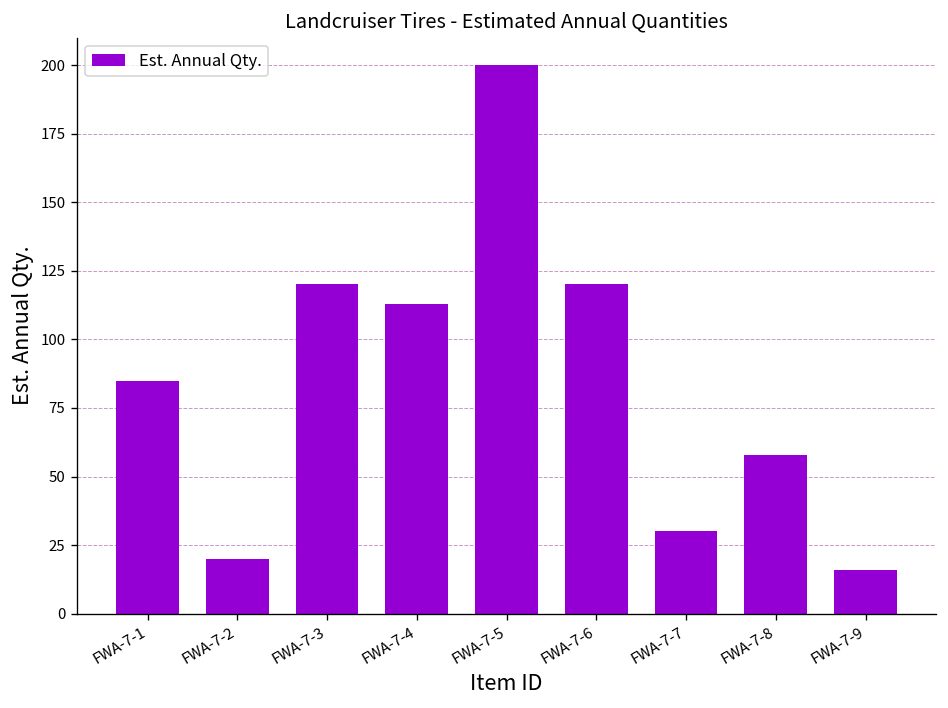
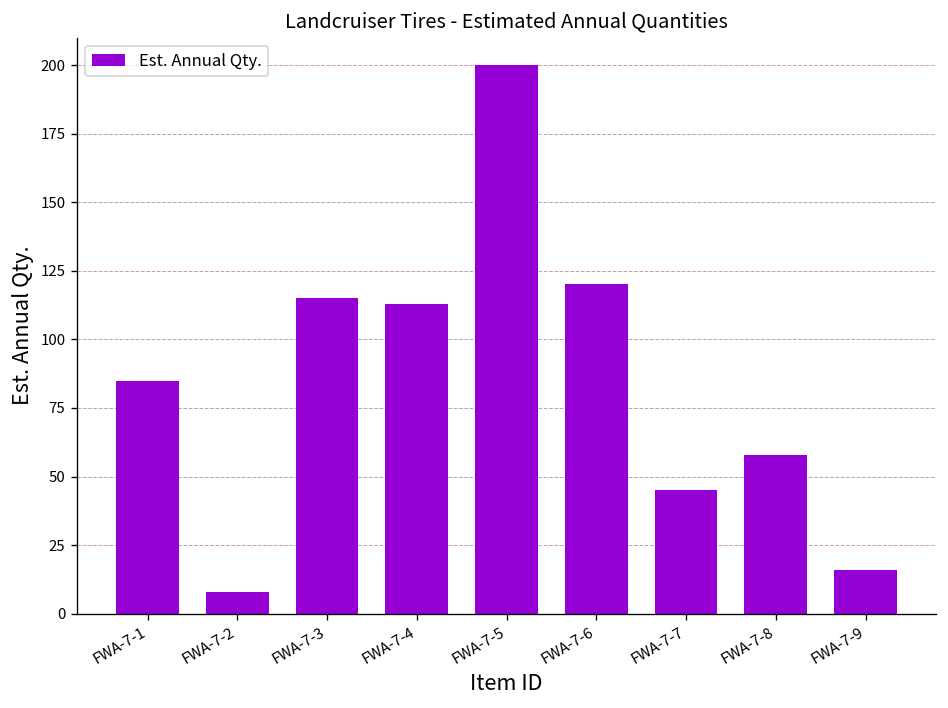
  {
    "FWA-7-1": 85,
-   "FWA-7-2": 20,
-   "FWA-7-3": 120,
+   "FWA-7-2": 8,
+   "FWA-7-3": 115,
    "FWA-7-4": 113,
    "FWA-7-5": 200,
    "FWA-7-6": 120,
-   "FWA-7-7": 30,
+   "FWA-7-7": 45,
    "FWA-7-8": 58,
    "FWA-7-9": 16
  }
